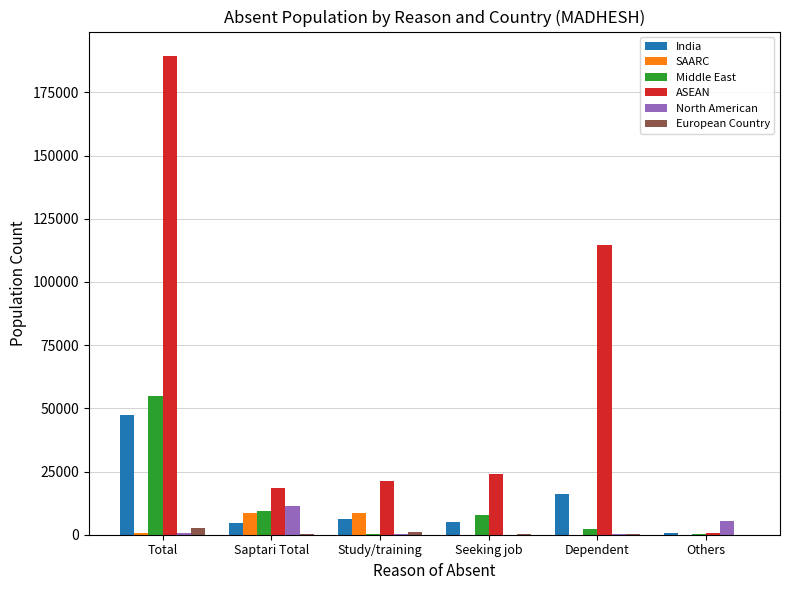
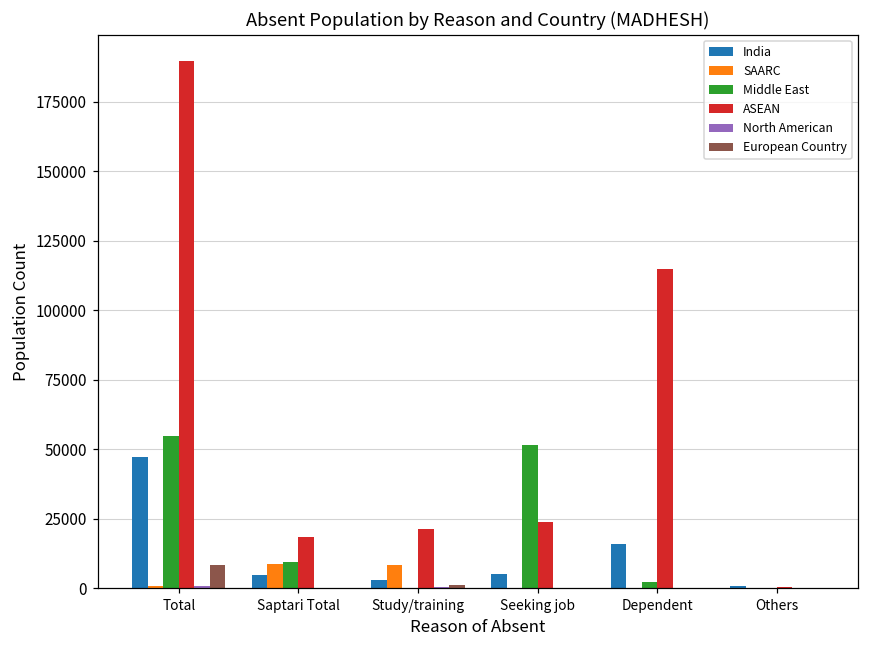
  {
    "India": {
      "Total": 47000,
      "Saptari Total": 5000,
-     "Study/training": 6000,
+     "Study/training": 3000,
      "Seeking job": 5000,
      "Dependent": 16000
    },
    "SAARC": {
      "Saptari Total": 9000,
      "Study/training": 8000
    },
    "Middle East": {
      "Total": 55000,
      "Saptari Total": 9000,
-     "Seeking job": 8000,
+     "Seeking job": 52000,
      "Dependent": 2000
    },
    "ASEAN": {
      "Total": 190000,
      "Saptari Total": 18000,
      "Study/training": 21000,
      "Seeking job": 24000,
      "Dependent": 115000
    },
    "North American": {
-     "Saptari Total": 11000,
-     "Others": 6000
+     "Saptari Total": 0,
+     "Others": 0
    },
    "European Country": {
-     "Total": 3000,
+     "Total": 8000,
      "Study/training": 1000
    }
  }
